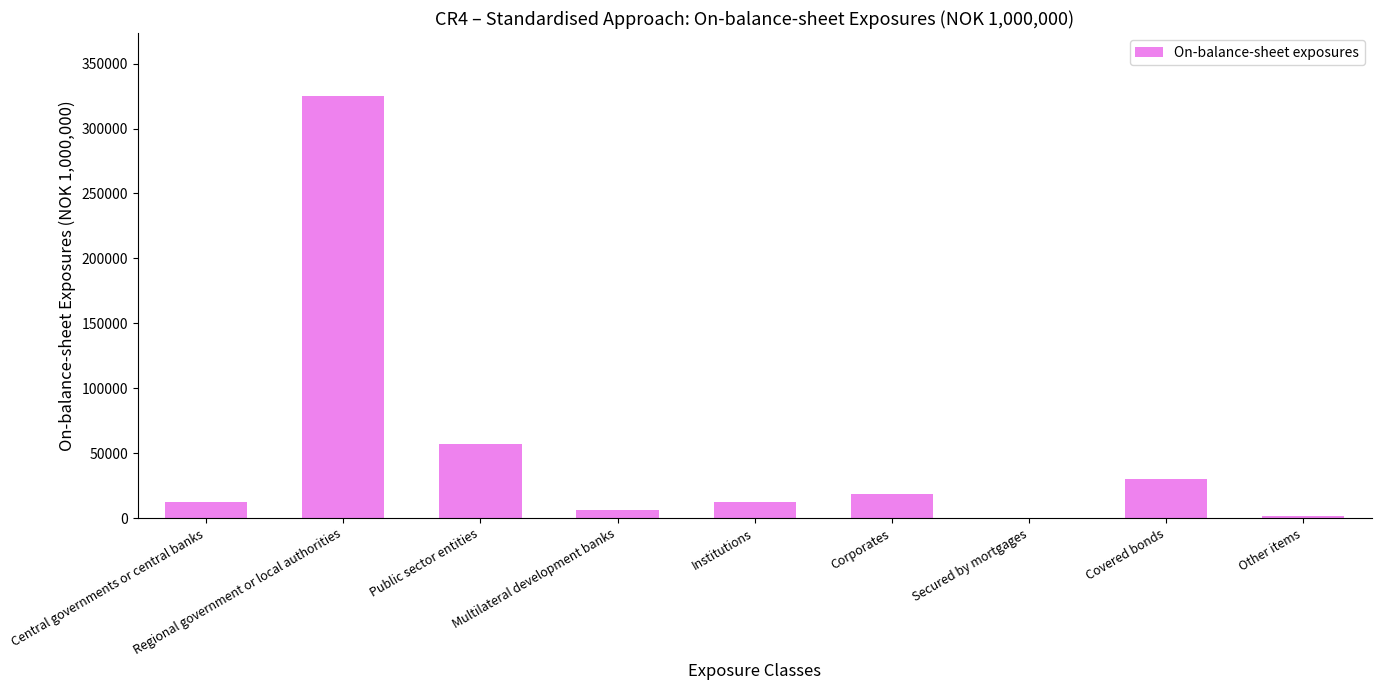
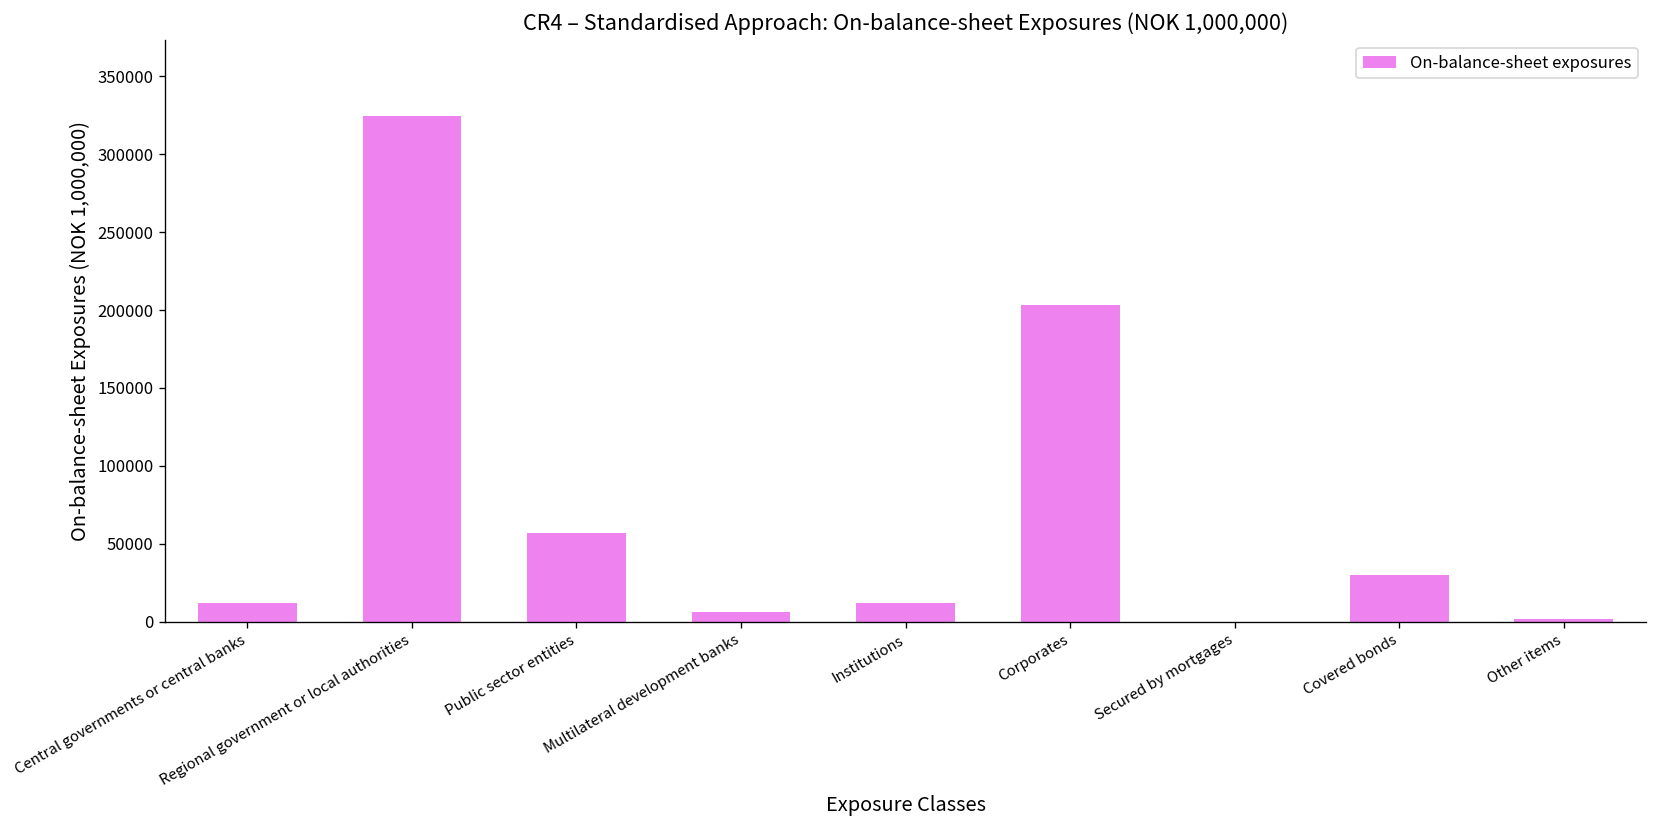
  {
    "Central governments or central banks": 12000,
    "Regional government or local authorities": 325000,
    "Public sector entities": 57000,
    "Multilateral development banks": 6000,
    "Institutions": 12000,
-   "Corporates": 18000,
+   "Corporates": 203000,
    "Covered bonds": 30000
  }
